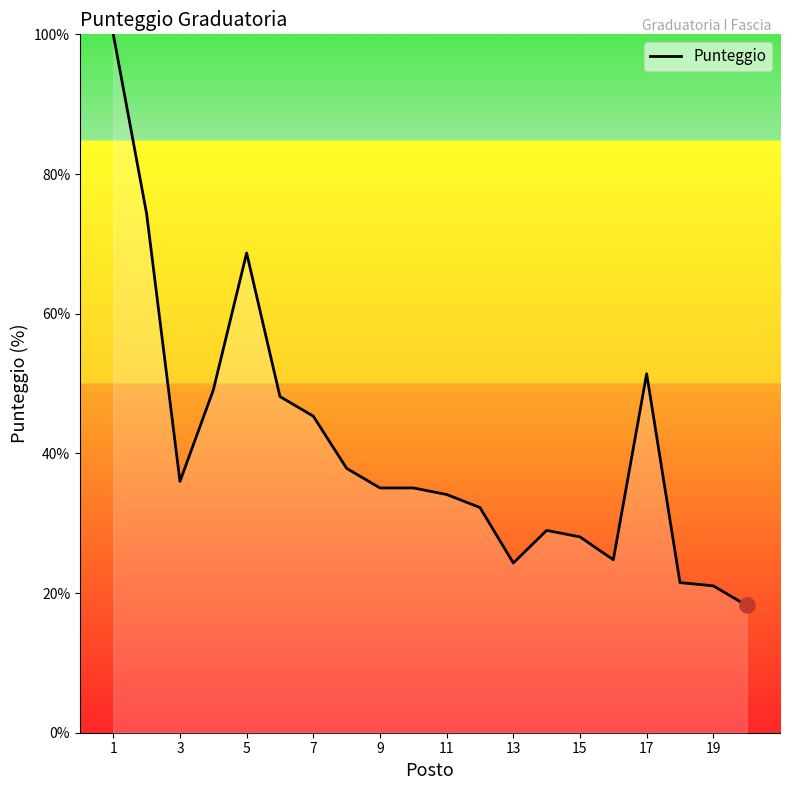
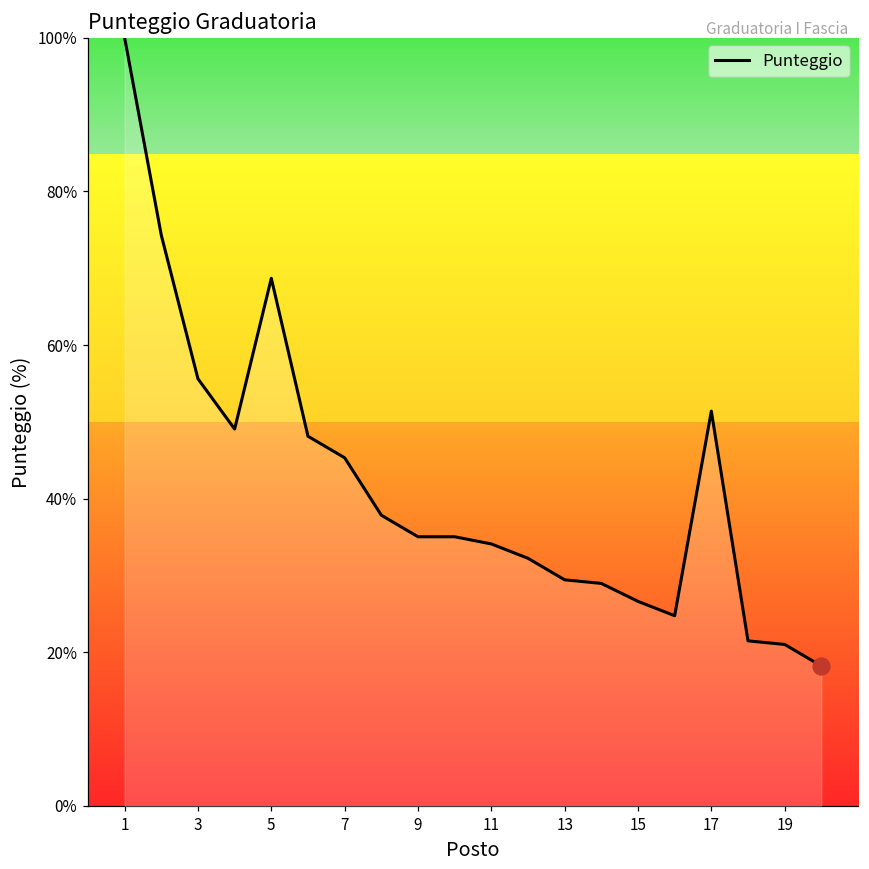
  {
    "Punteggio": {
      "1": "100%",
-     "3": "36%",
+     "3": "56%",
      "5": "69%",
      "7": "45%",
      "9": "35%",
      "11": "34%",
-     "13": "24%",
-     "15": "28%",
+     "13": "29%",
+     "15": "27%",
      "17": "51%",
      "19": "21%"
    }
  }
